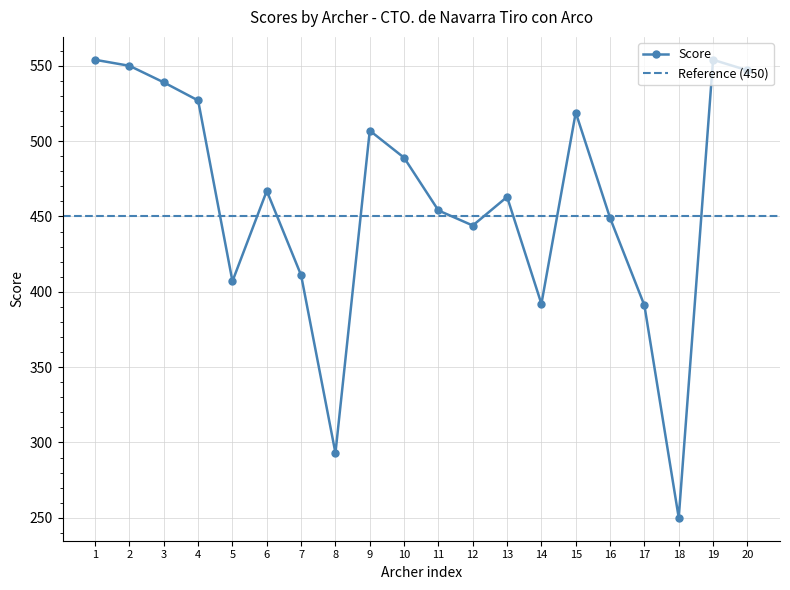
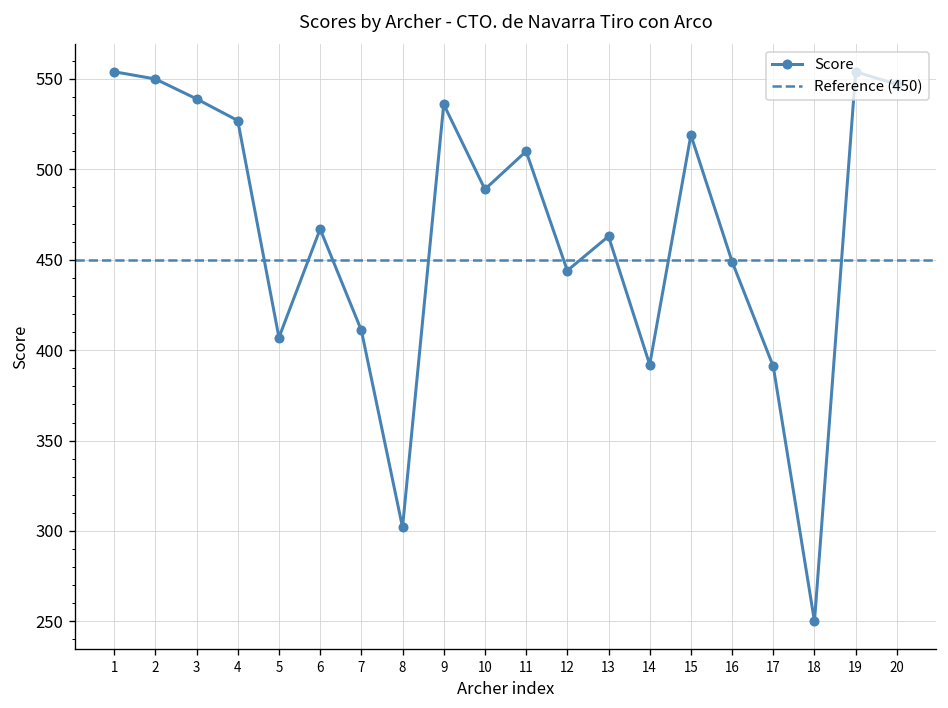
  {
    "1": 554,
    "2": 550,
    "3": 539,
    "4": 527,
    "5": 407,
    "6": 467,
    "7": 411,
-   "8": 293,
-   "9": 507,
+   "8": 302,
+   "9": 536,
    "10": 489,
-   "11": 454,
+   "11": 510,
    "12": 444,
    "13": 463,
    "14": 392,
    "15": 519,
    "16": 449,
    "17": 391,
    "18": 250
  }
